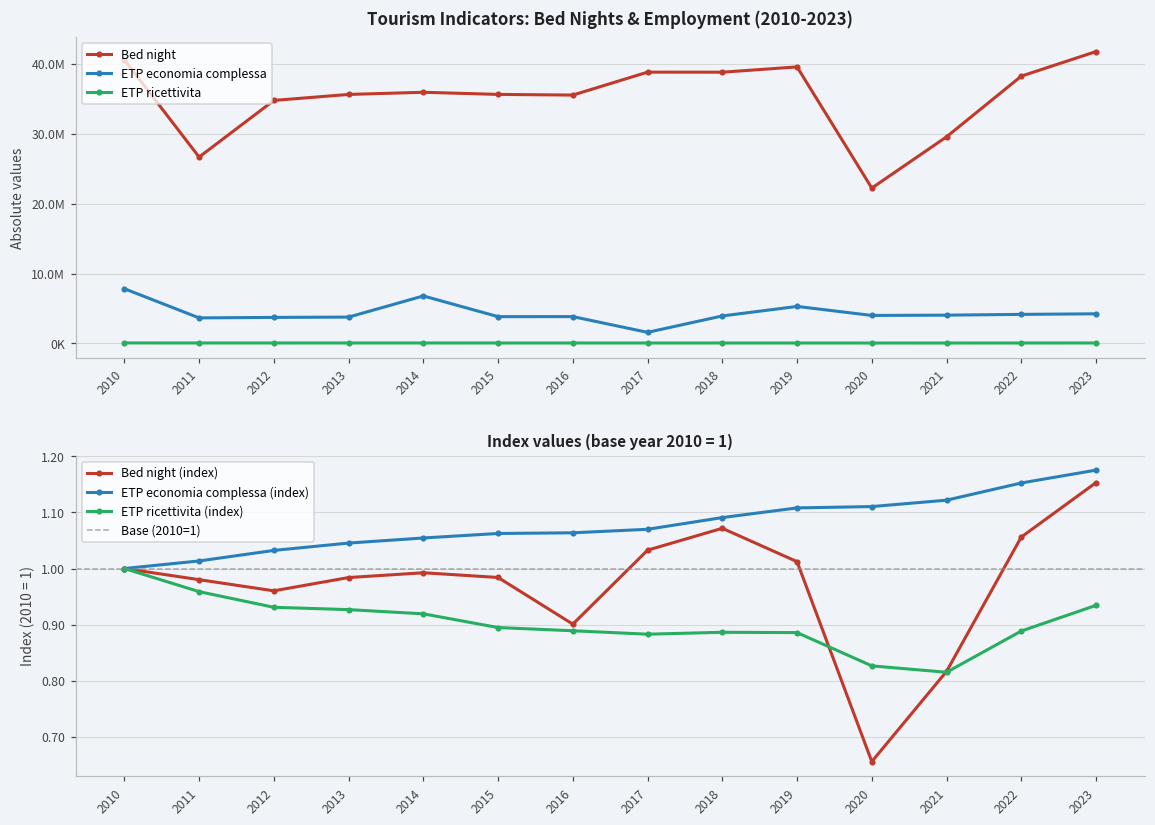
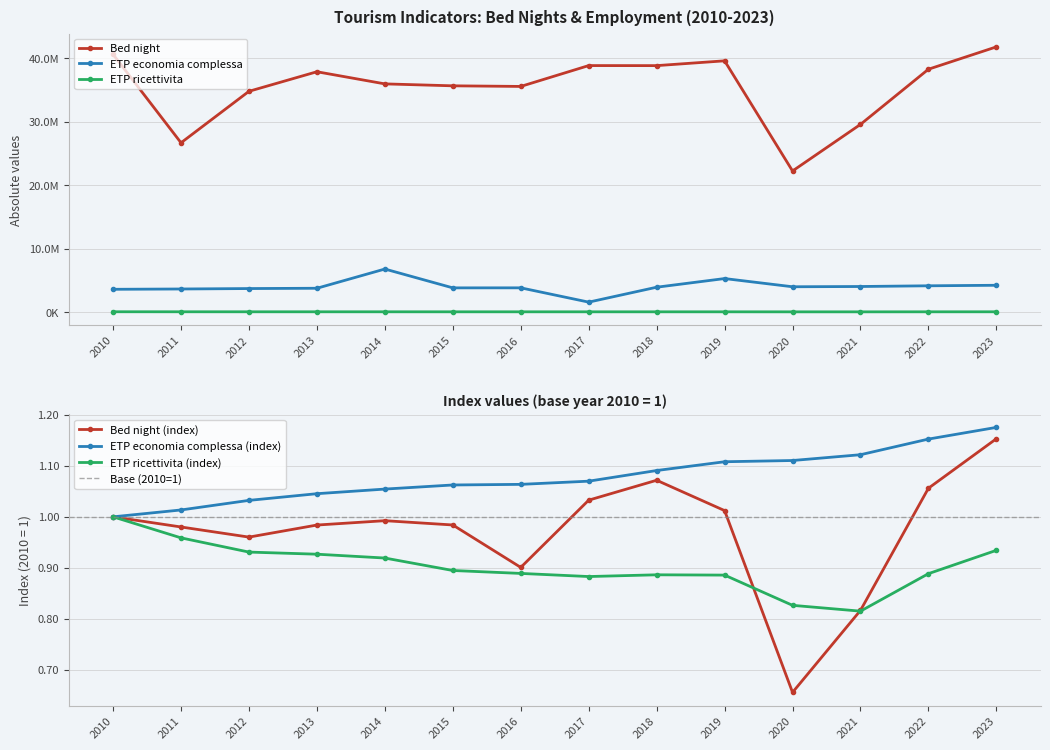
  {
    "Tourism Indicators: Bed Nights & Employment (2010-2023)": {
      "Bed night": {
        "2011": 27000000,
        "2012": 35000000,
-       "2013": 36000000,
+       "2013": 38000000,
        "2014": 36000000,
        "2015": 36000000,
        "2016": 36000000,
        "2017": 39000000,
        "2018": 39000000,
        "2019": 40000000,
        "2020": 22000000,
        "2021": 30000000,
        "2022": 38000000,
        "2023": 42000000
      },
      "ETP economia complessa": {
-       "2010": 8000000,
+       "2010": 4000000,
        "2011": 4000000,
        "2012": 4000000,
        "2013": 4000000,
        "2014": 7000000,
        "2015": 4000000,
        "2016": 4000000,
        "2017": 2000000,
        "2018": 4000000,
        "2019": 5000000,
        "2020": 4000000,
        "2021": 4000000,
        "2022": 4000000,
        "2023": 4000000
      },
      "ETP ricettivita": {
        "2010": 0,
        "2011": 0,
        "2012": 0,
        "2013": 0,
        "2014": 0,
        "2015": 0,
        "2016": 0,
        "2017": 0,
        "2018": 0,
        "2019": 0,
        "2020": 0,
        "2021": 0,
        "2022": 0,
        "2023": 0
      }
    },
    "Index values (base year 2010 = 1)": {
      "Bed night (index)": {
        "2011": 0.98,
        "2012": 0.96,
        "2013": 0.98,
        "2014": 0.99,
        "2015": 0.98,
        "2016": 0.90,
        "2017": 1.03,
        "2018": 1.07,
        "2019": 1.01,
        "2020": 0.66,
        "2022": 1.06,
        "2023": 1.15
      },
      "ETP economia complessa (index)": {
        "2011": 1.01,
        "2012": 1.03,
        "2013": 1.05,
        "2014": 1.05,
        "2015": 1.06,
        "2016": 1.06,
        "2017": 1.07,
        "2018": 1.09,
        "2019": 1.11,
        "2020": 1.11,
        "2021": 1.12,
        "2022": 1.15,
        "2023": 1.18
      },
      "ETP ricettivita (index)": {
        "2011": 0.96,
        "2012": 0.93,
        "2013": 0.93,
        "2014": 0.92,
        "2015": 0.89,
        "2016": 0.89,
        "2017": 0.88,
        "2018": 0.89,
        "2019": 0.89,
        "2020": 0.83,
        "2022": 0.89,
        "2023": 0.93
      }
    }
  }
